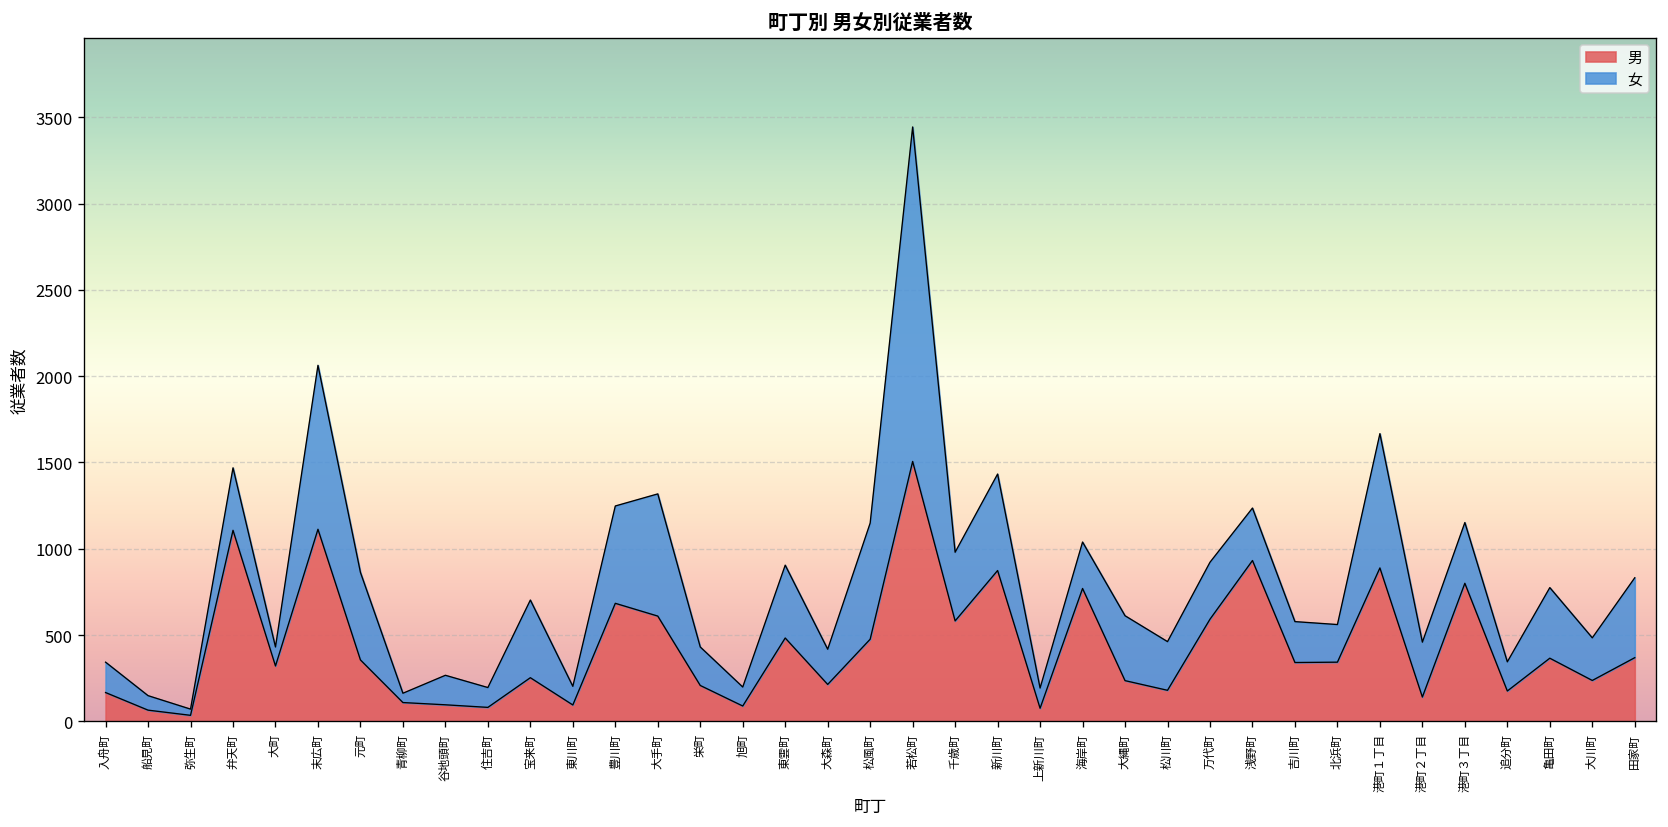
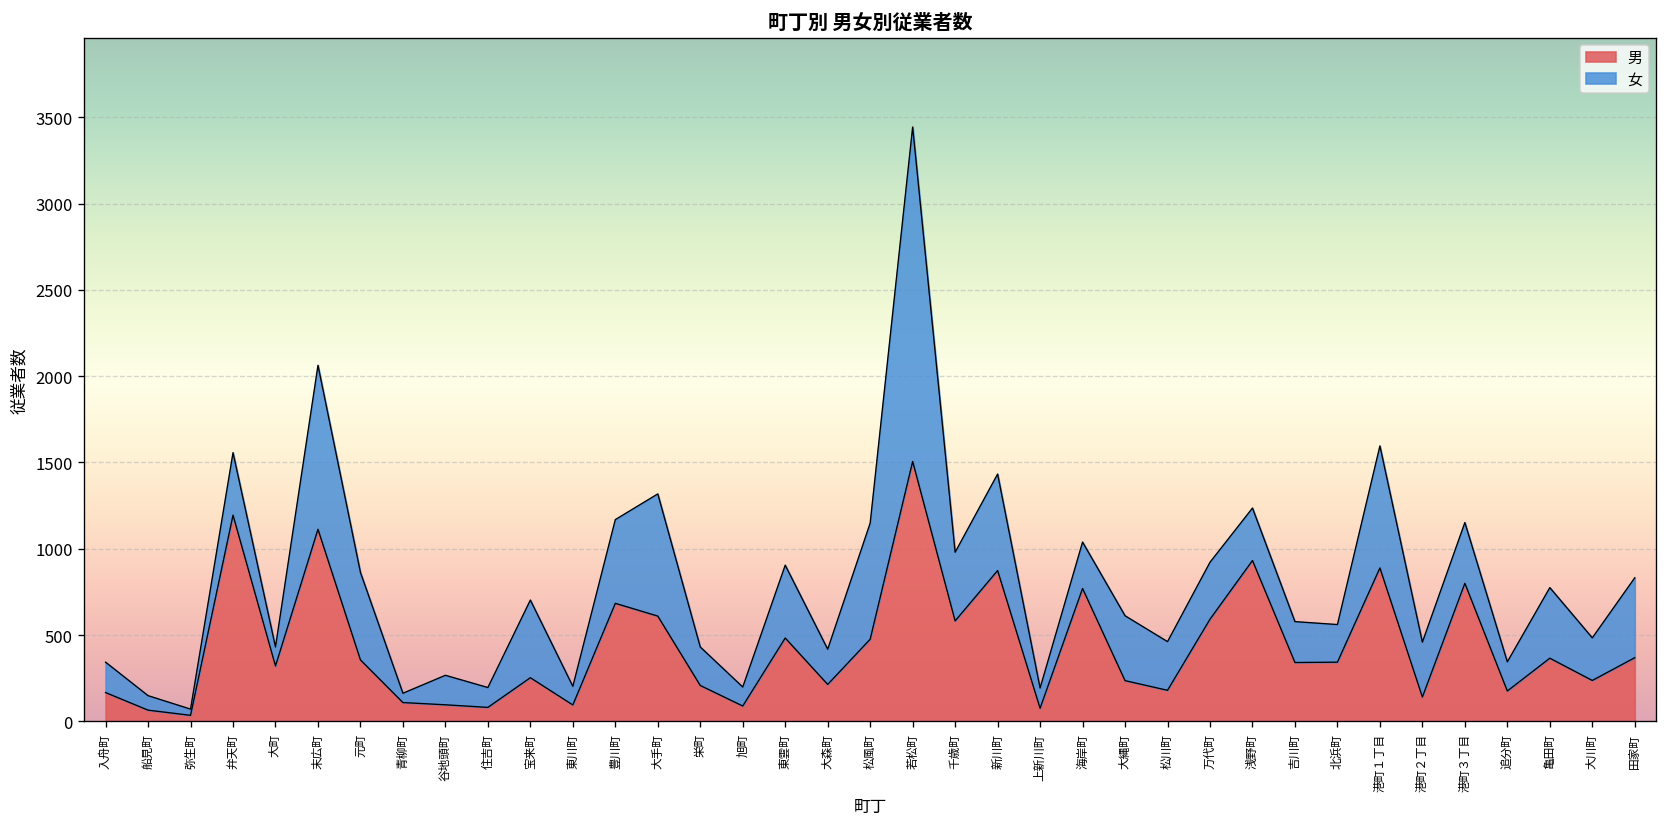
  {
    "男": {
      "入舟町": 170,
      "船見町": 70,
      "弥生町": 40,
-     "弁天町": 1110,
+     "弁天町": 1200,
      "大町": 320,
      "末広町": 1110,
      "元町": 360,
      "青柳町": 110,
      "谷地頭町": 100,
      "住吉町": 80,
      "宝来町": 250,
      "東川町": 100,
      "豊川町": 680,
      "大手町": 610,
      "栄町": 210,
      "旭町": 90,
      "東雲町": 480,
      "大森町": 210,
      "松風町": 480,
      "若松町": 1510,
      "千歳町": 580,
      "新川町": 870,
      "上新川町": 80,
      "海岸町": 770,
      "大縄町": 240,
      "松川町": 180,
      "万代町": 590,
      "浅野町": 930,
      "吉川町": 340,
      "北浜町": 340,
      "港町１丁目": 890,
      "港町２丁目": 140,
      "港町３丁目": 800,
      "追分町": 180,
      "亀田町": 370,
      "大川町": 240,
      "田家町": 370
    },
    "女": {
      "入舟町": 180,
      "船見町": 80,
      "弥生町": 40,
      "弁天町": 360,
      "大町": 110,
      "末広町": 950,
      "元町": 510,
      "青柳町": 50,
      "谷地頭町": 170,
      "住吉町": 120,
      "宝来町": 450,
      "東川町": 110,
-     "豊川町": 560,
+     "豊川町": 490,
      "大手町": 710,
      "栄町": 220,
      "旭町": 110,
      "東雲町": 420,
      "大森町": 200,
      "松風町": 670,
      "若松町": 1940,
      "千歳町": 400,
      "新川町": 560,
      "上新川町": 120,
      "海岸町": 270,
      "大縄町": 380,
      "松川町": 280,
      "万代町": 330,
      "浅野町": 300,
      "吉川町": 240,
      "北浜町": 220,
-     "港町１丁目": 780,
+     "港町１丁目": 710,
      "港町２丁目": 320,
      "港町３丁目": 350,
      "追分町": 170,
      "亀田町": 410,
      "大川町": 250,
      "田家町": 460
    }
  }
